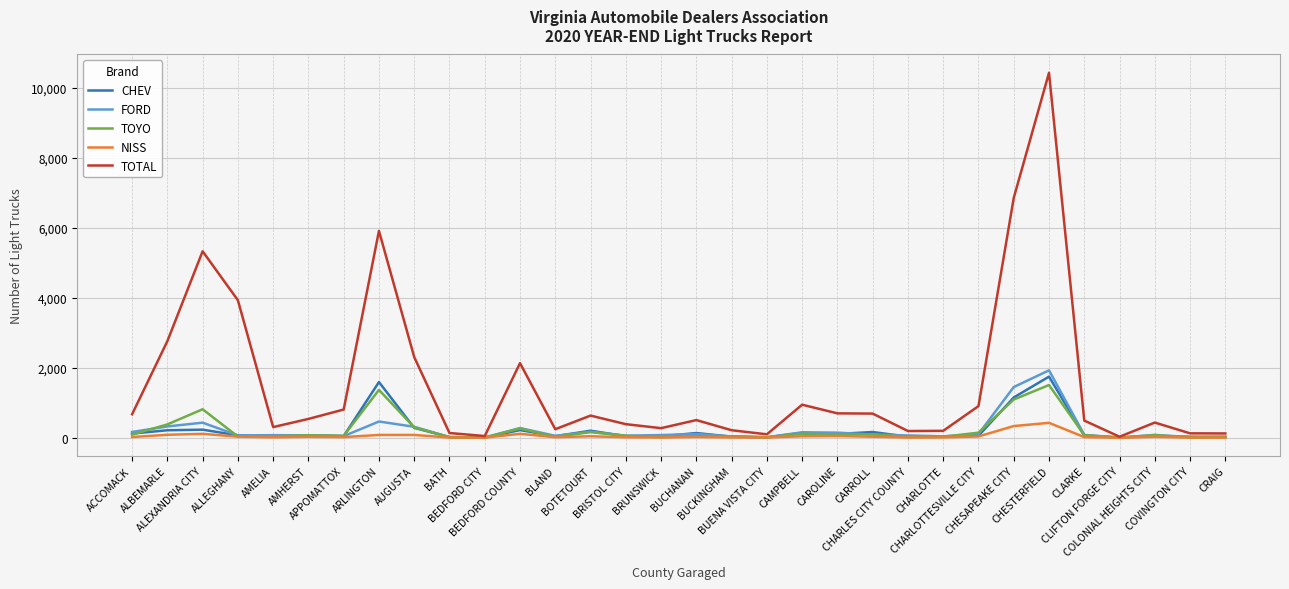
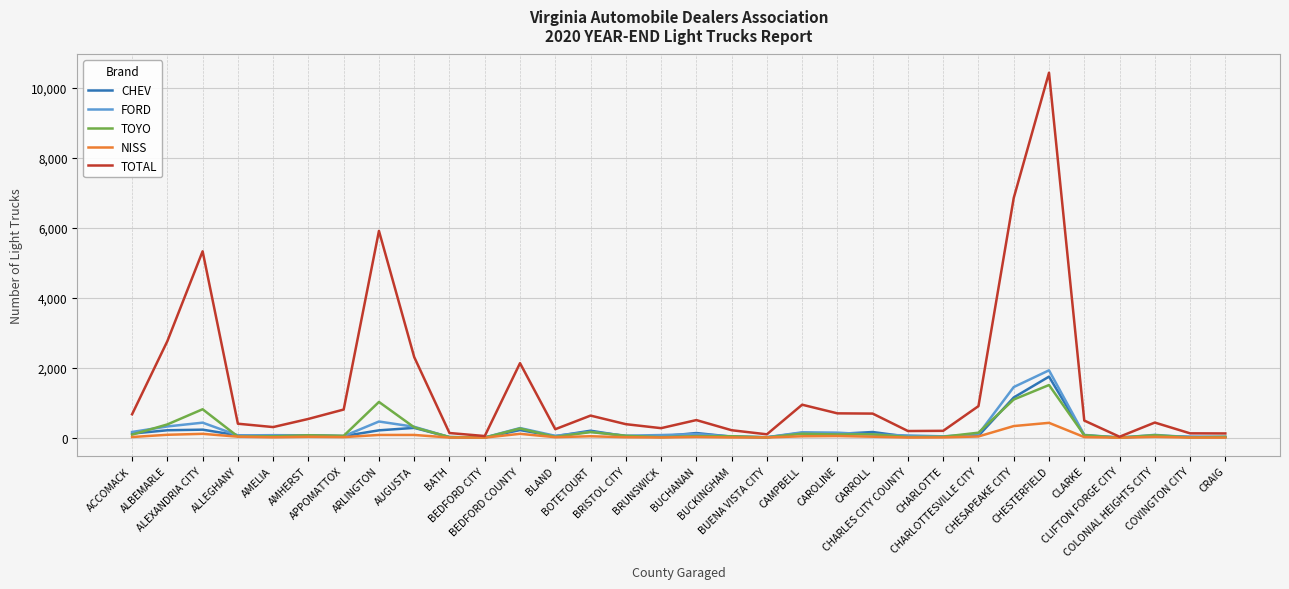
  {
    "CHEV": {
      "ALBEMARLE": "200",
      "ALEXANDRIA CITY": "200",
-     "ARLINGTON": "1,600",
+     "ARLINGTON": "200",
      "CHESTERFIELD": "1,700"
    },
    "FORD": {
      "ALEXANDRIA CITY": "400",
      "ARLINGTON": "500",
      "CHESAPEAKE CITY": "1,400",
      "CHESTERFIELD": "1,900"
    },
    "TOYO": {
      "ALEXANDRIA CITY": "800",
-     "ARLINGTON": "1,400",
+     "ARLINGTON": "1,000",
      "CHESTERFIELD": "1,500"
    },
    "NISS": {
      "ALBEMARLE": "100",
      "ALEXANDRIA CITY": "100",
      "ARLINGTON": "100",
      "AUGUSTA": "100",
      "BEDFORD COUNTY": "100",
      "BOTETOURT": "0",
      "CAMPBELL": "0",
      "CHESAPEAKE CITY": "300",
      "CHESTERFIELD": "400"
    },
    "TOTAL": {
      "ACCOMACK": "700",
      "ALBEMARLE": "2,800",
      "ALEXANDRIA CITY": "5,300",
-     "ALLEGHANY": "3,900",
+     "ALLEGHANY": "400",
      "AMELIA": "300",
      "AMHERST": "500",
      "APPOMATTOX": "800",
      "ARLINGTON": "5,900",
      "AUGUSTA": "2,300",
      "BATH": "100",
      "BEDFORD COUNTY": "2,100",
      "BLAND": "200",
      "BOTETOURT": "600",
      "BRISTOL CITY": "400",
      "BRUNSWICK": "300",
      "BUCHANAN": "500",
      "BUCKINGHAM": "200",
      "BUENA VISTA CITY": "100",
      "CAMPBELL": "900",
      "CAROLINE": "700",
      "CARROLL": "700",
      "CHARLES CITY COUNTY": "200",
      "CHARLOTTE": "200",
      "CHARLOTTESVILLE CITY": "900",
      "CHESAPEAKE CITY": "6,800",
      "CHESTERFIELD": "10,400",
      "CLARKE": "500",
      "COLONIAL HEIGHTS CITY": "400",
      "COVINGTON CITY": "100",
      "CRAIG": "100"
    }
  }
